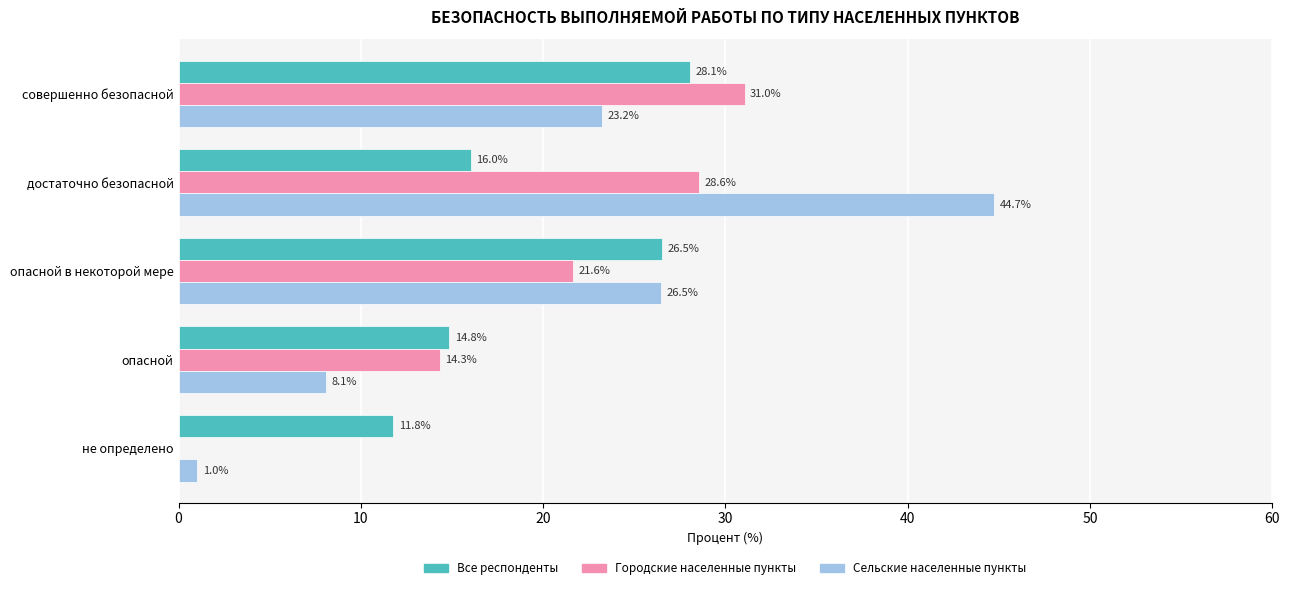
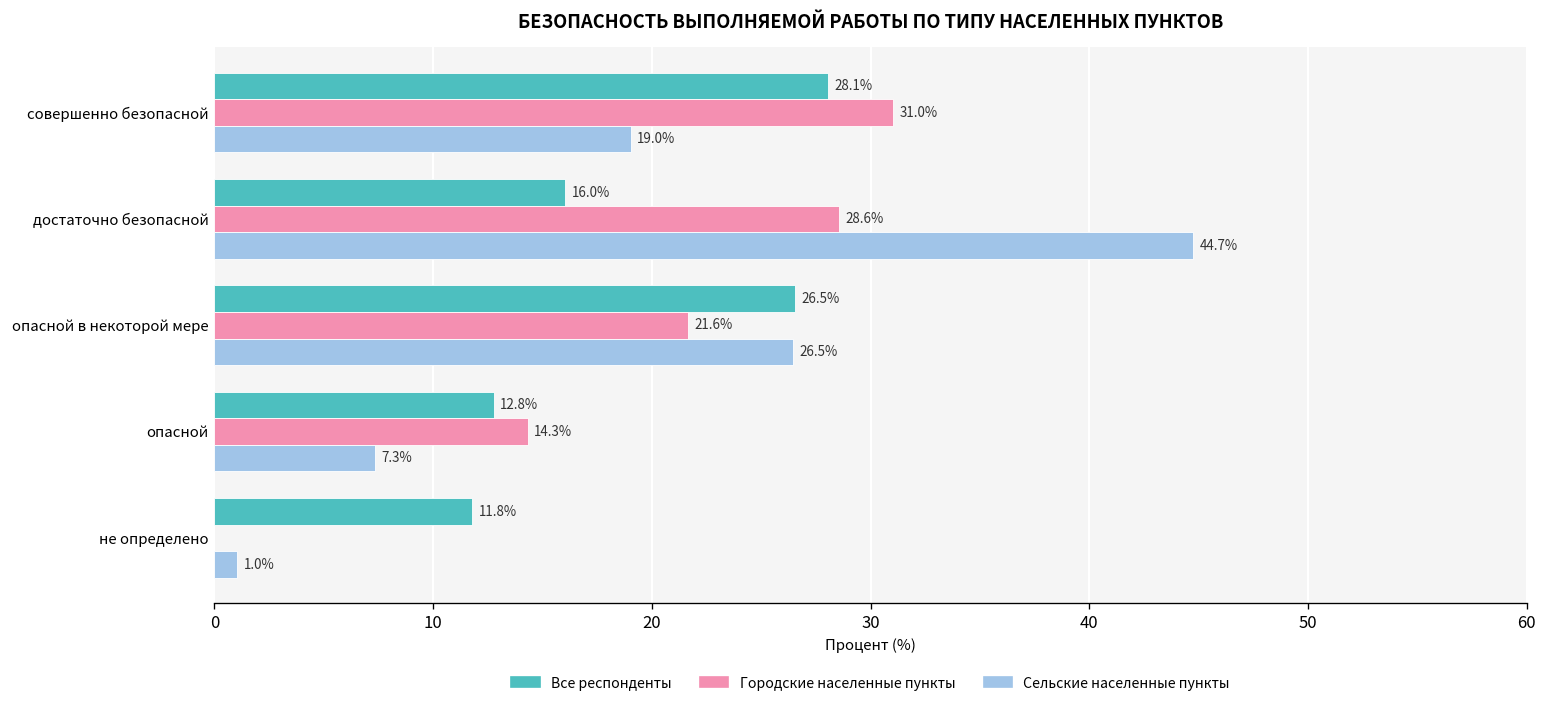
  {
    "Все респонденты": {
      "совершенно безопасной": "28.1%",
      "достаточно безопасной": "16.0%",
      "опасной в некоторой мере": "26.5%",
-     "опасной": "14.8%",
+     "опасной": "12.8%",
      "не определено": "11.8%"
    },
    "Городские населенные пункты": {
      "совершенно безопасной": "31.0%",
      "достаточно безопасной": "28.6%",
      "опасной в некоторой мере": "21.6%",
      "опасной": "14.3%"
    },
    "Сельские населенные пункты": {
-     "совершенно безопасной": "23.2%",
+     "совершенно безопасной": "19.0%",
      "достаточно безопасной": "44.7%",
      "опасной в некоторой мере": "26.5%",
-     "опасной": "8.1%",
+     "опасной": "7.3%",
      "не определено": "1.0%"
    }
  }
